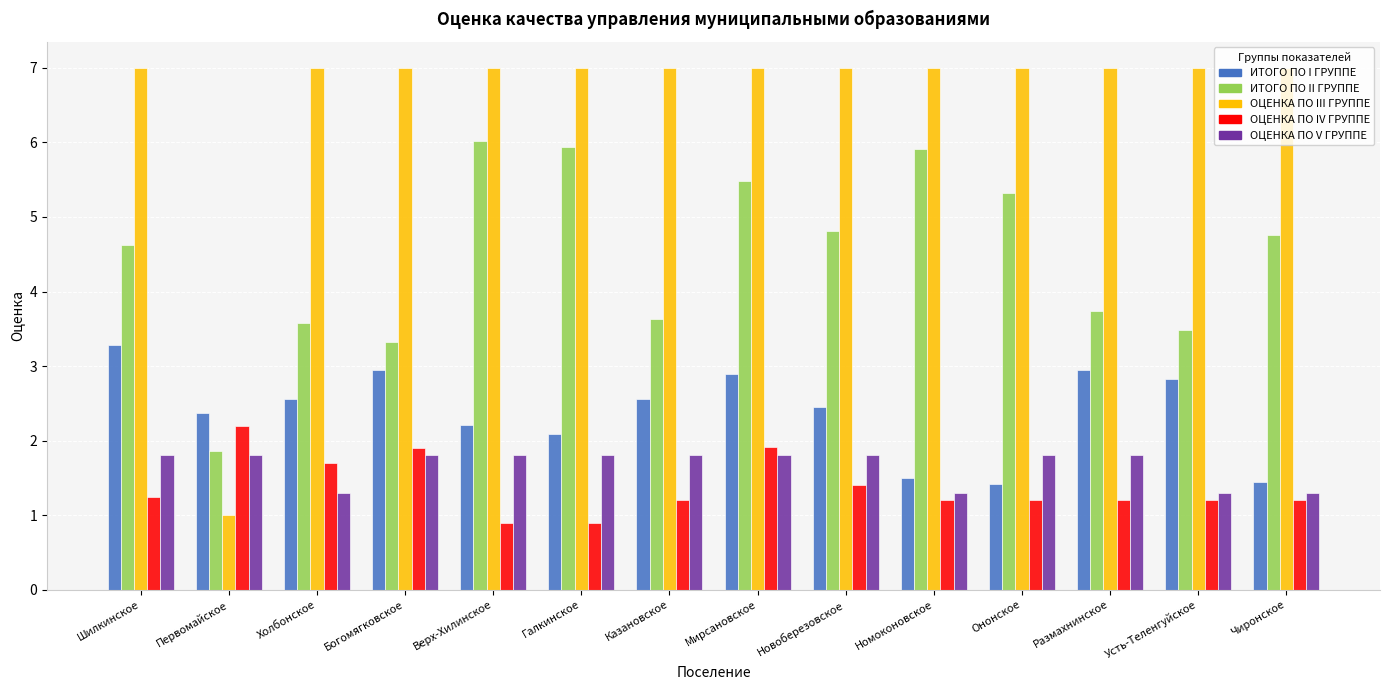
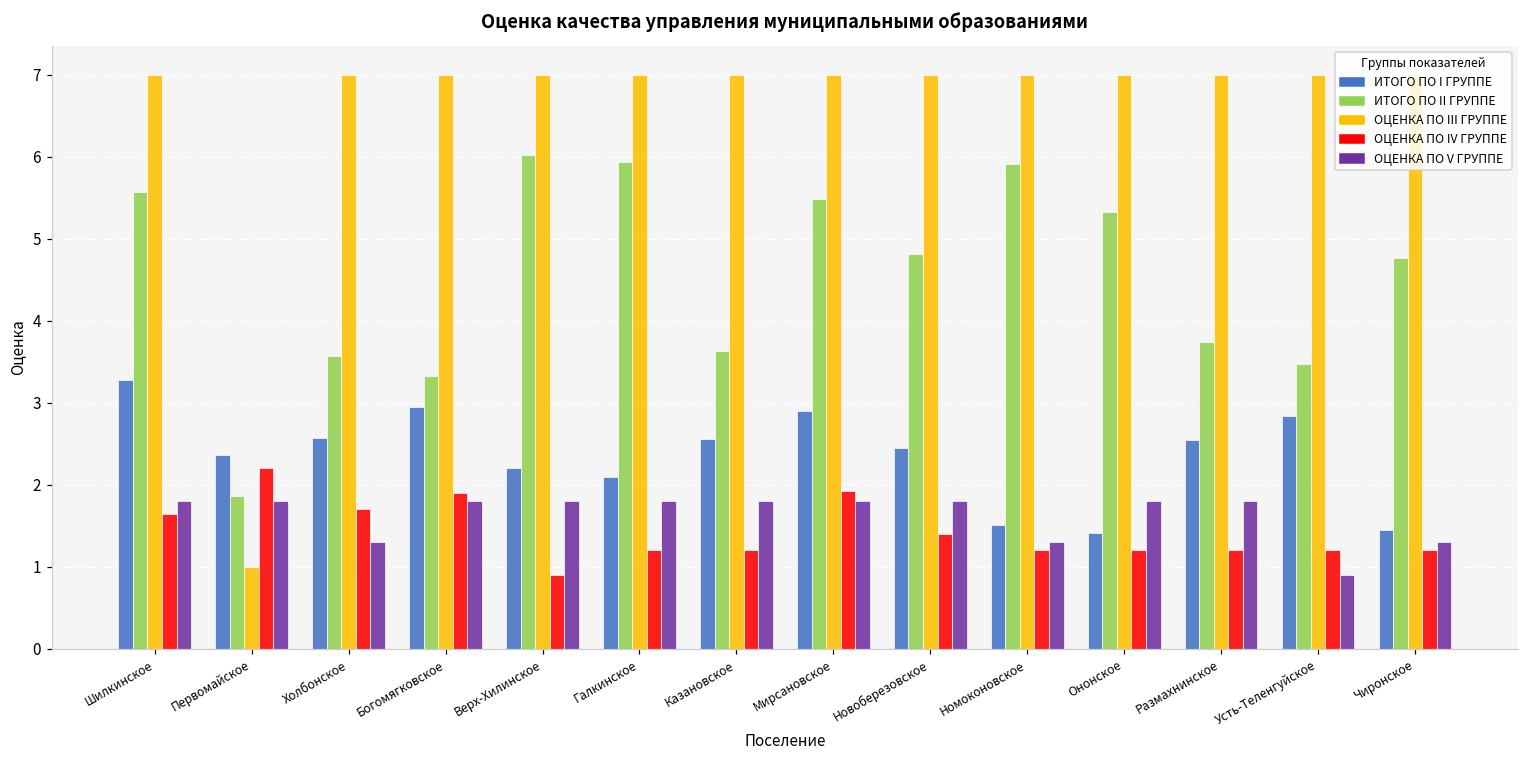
  {
    "ИТОГО ПО I ГРУППЕ": {
      "Шилкинское": 3.3,
      "Первомайское": 2.4,
      "Холбонское": 2.6,
      "Богомягковское": 2.9,
      "Верх-Хилинское": 2.2,
      "Галкинское": 2.1,
      "Казановское": 2.6,
      "Мирсановское": 2.9,
      "Новоберезовское": 2.5,
      "Номоконовское": 1.5,
      "Ононское": 1.4,
-     "Размахнинское": 2.9,
+     "Размахнинское": 2.5,
      "Усть-Теленгуйское": 2.8,
      "Чиронское": 1.4
    },
    "ИТОГО ПО II ГРУППЕ": {
-     "Шилкинское": 4.6,
+     "Шилкинское": 5.6,
      "Первомайское": 1.9,
      "Холбонское": 3.6,
      "Богомягковское": 3.3,
      "Верх-Хилинское": 6.0,
      "Галкинское": 5.9,
      "Казановское": 3.6,
      "Мирсановское": 5.5,
      "Новоберезовское": 4.8,
      "Номоконовское": 5.9,
      "Ононское": 5.3,
      "Размахнинское": 3.7,
      "Усть-Теленгуйское": 3.5,
      "Чиронское": 4.8
    },
    "ОЦЕНКА ПО III ГРУППЕ": {
      "Шилкинское": 7.0,
      "Первомайское": 1.0,
      "Холбонское": 7.0,
      "Богомягковское": 7.0,
      "Верх-Хилинское": 7.0,
      "Галкинское": 7.0,
      "Казановское": 7.0,
      "Мирсановское": 7.0,
      "Новоберезовское": 7.0,
      "Номоконовское": 7.0,
      "Ононское": 7.0,
      "Размахнинское": 7.0,
      "Усть-Теленгуйское": 7.0
    },
    "ОЦЕНКА ПО IV ГРУППЕ": {
-     "Шилкинское": 1.2,
+     "Шилкинское": 1.6,
      "Первомайское": 2.2,
      "Холбонское": 1.7,
      "Богомягковское": 1.9,
      "Верх-Хилинское": 0.9,
-     "Галкинское": 0.9,
+     "Галкинское": 1.2,
      "Казановское": 1.2,
      "Мирсановское": 1.9,
      "Новоберезовское": 1.4,
      "Номоконовское": 1.2,
      "Ононское": 1.2,
      "Размахнинское": 1.2,
      "Усть-Теленгуйское": 1.2,
      "Чиронское": 1.2
    },
    "ОЦЕНКА ПО V ГРУППЕ": {
      "Шилкинское": 1.8,
      "Первомайское": 1.8,
      "Холбонское": 1.3,
      "Богомягковское": 1.8,
      "Верх-Хилинское": 1.8,
      "Галкинское": 1.8,
      "Казановское": 1.8,
      "Мирсановское": 1.8,
      "Новоберезовское": 1.8,
      "Номоконовское": 1.3,
      "Ононское": 1.8,
      "Размахнинское": 1.8,
-     "Усть-Теленгуйское": 1.3,
+     "Усть-Теленгуйское": 0.9,
      "Чиронское": 1.3
    }
  }
